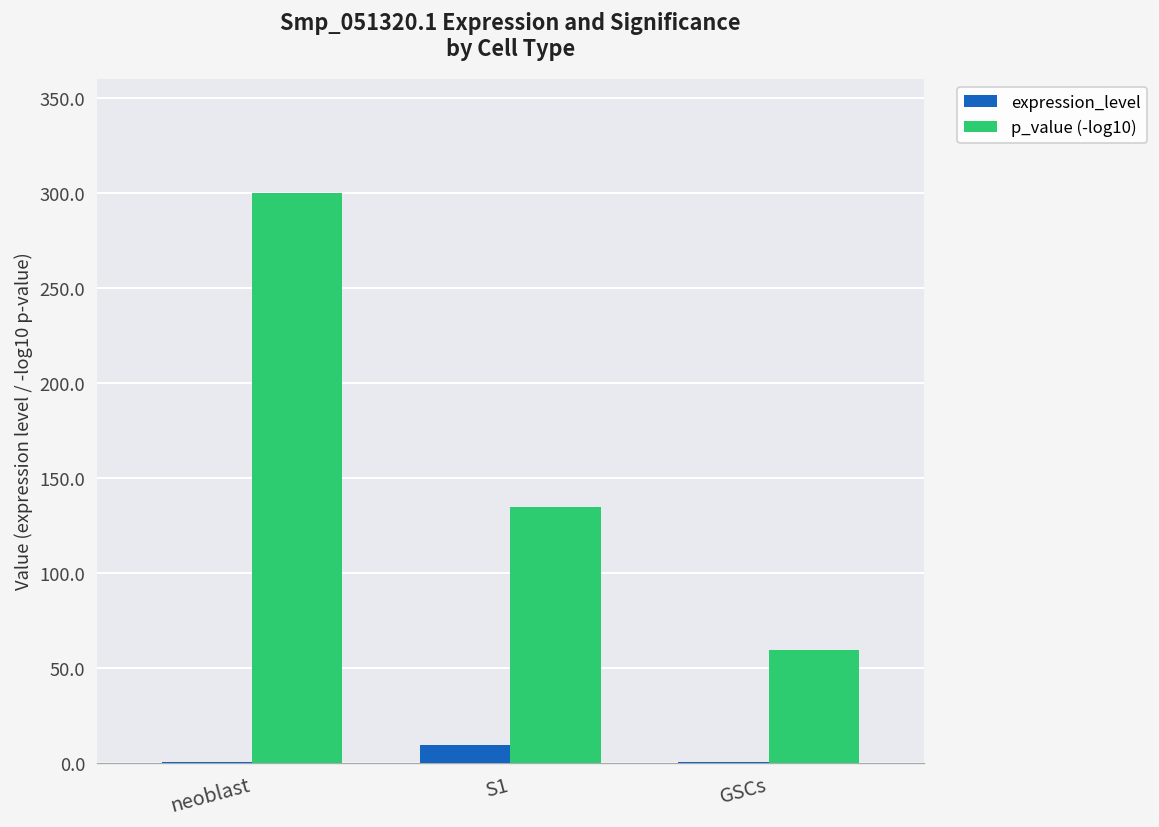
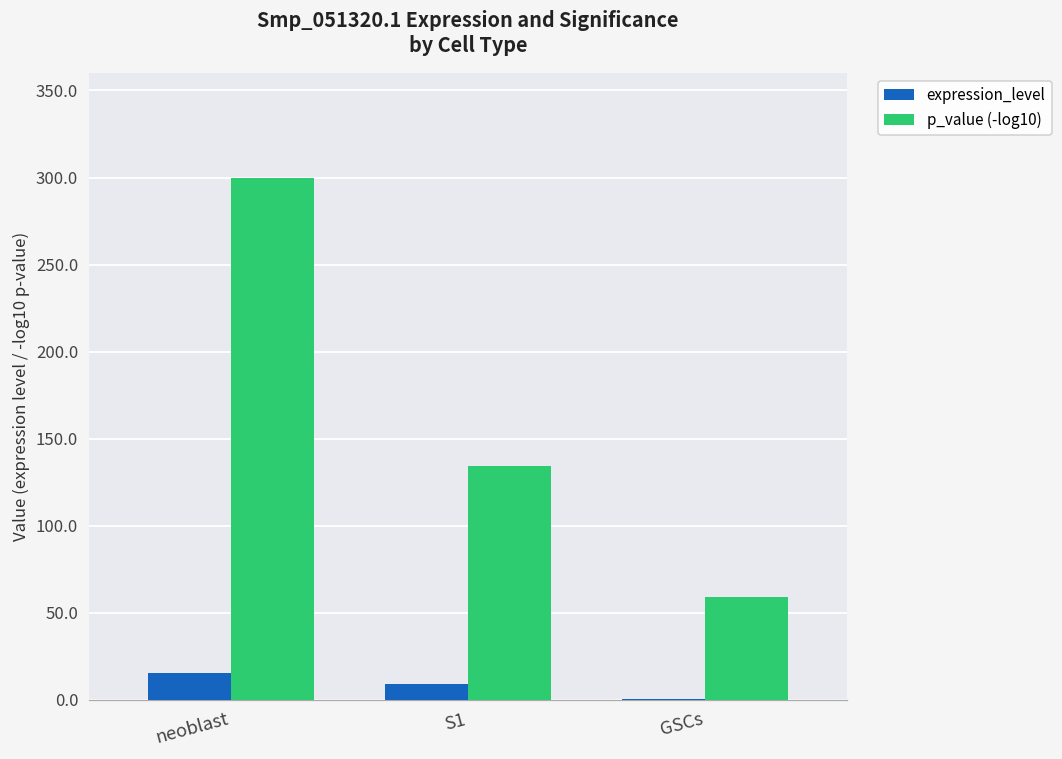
  {
    "expression_level": {
-     "neoblast": 0,
+     "neoblast": 16,
      "S1": 9
    },
    "p_value (-log10)": {
      "neoblast": 300,
      "S1": 134,
      "GSCs": 59
    }
  }
